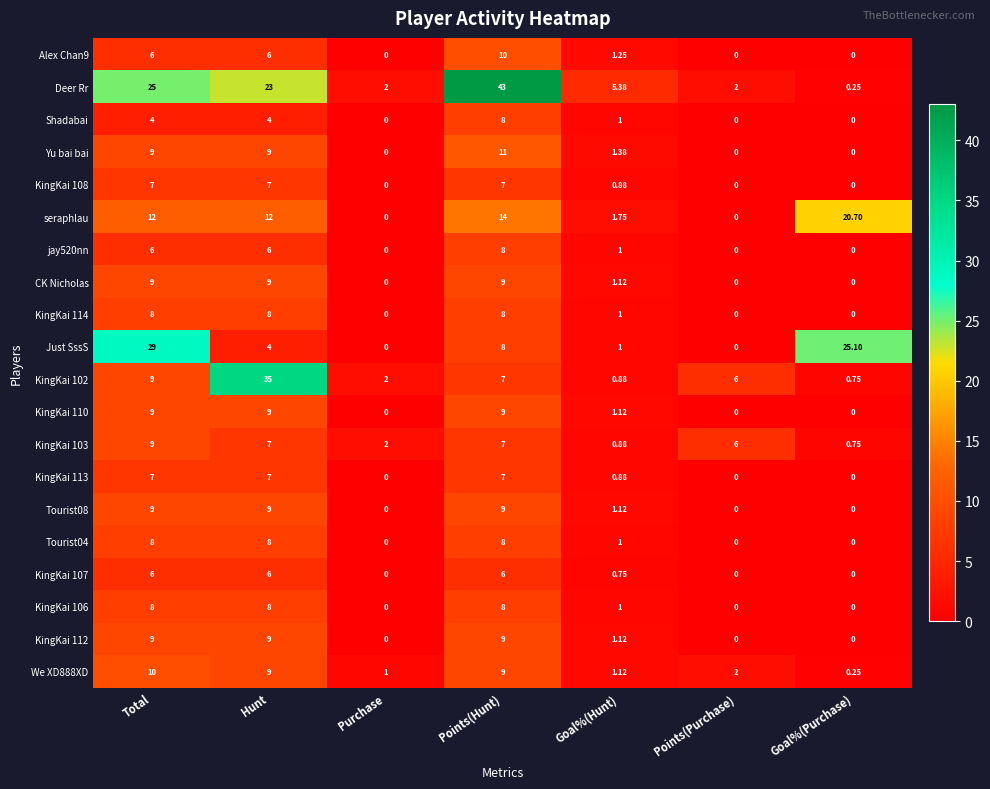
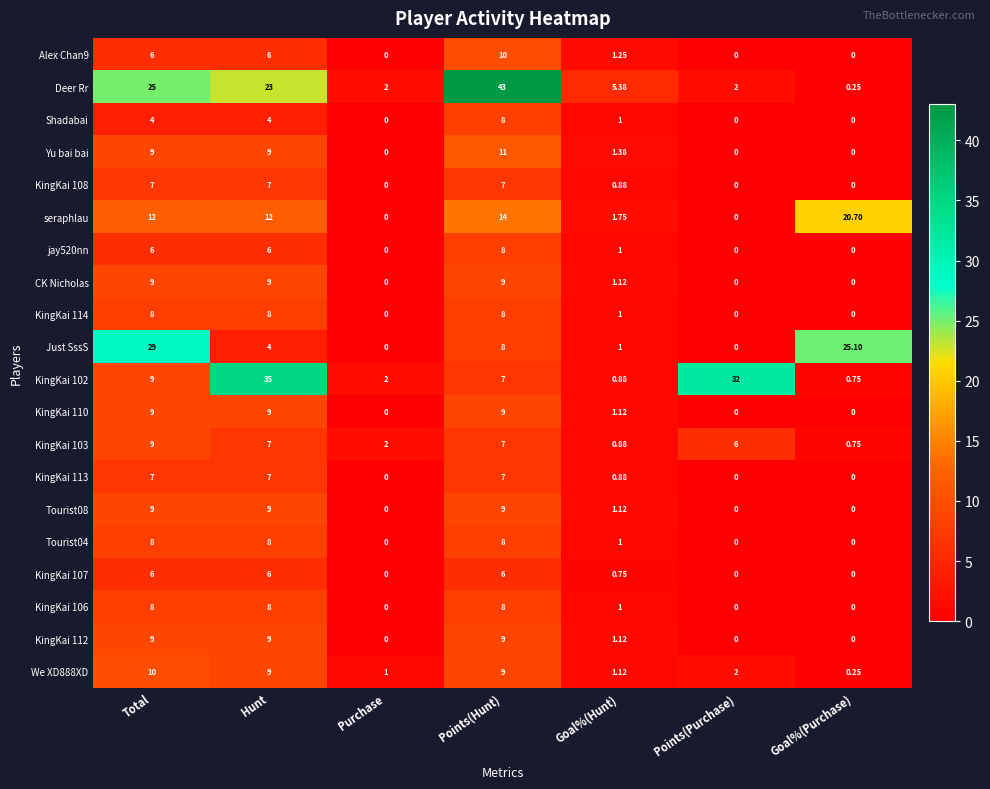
  {
    "Alex Chan9": {
      "Total": 6,
      "Hunt": 6,
      "Purchase": 0,
      "Points(Hunt)": 10,
      "Goal%(Hunt)": 1.25,
      "Points(Purchase)": 0,
      "Goal%(Purchase)": 0
    },
    "Deer Rr": {
      "Total": 25,
      "Hunt": 23,
      "Purchase": 2,
      "Points(Hunt)": 43,
      "Goal%(Hunt)": 5.38,
      "Points(Purchase)": 2,
      "Goal%(Purchase)": 0.25
    },
    "Shadabai": {
      "Total": 4,
      "Hunt": 4,
      "Purchase": 0,
      "Points(Hunt)": 8,
      "Goal%(Hunt)": 1,
      "Points(Purchase)": 0,
      "Goal%(Purchase)": 0
    },
    "Yu bai bai": {
      "Total": 9,
      "Hunt": 9,
      "Purchase": 0,
      "Points(Hunt)": 11,
      "Goal%(Hunt)": 1.38,
      "Points(Purchase)": 0,
      "Goal%(Purchase)": 0
    },
    "KingKai 108": {
      "Total": 7,
      "Hunt": 7,
      "Purchase": 0,
      "Points(Hunt)": 7,
      "Goal%(Hunt)": 0.88,
      "Points(Purchase)": 0,
      "Goal%(Purchase)": 0
    },
    "seraphlau": {
      "Total": 12,
      "Hunt": 12,
      "Purchase": 0,
      "Points(Hunt)": 14,
      "Goal%(Hunt)": 1.75,
      "Points(Purchase)": 0,
      "Goal%(Purchase)": 20.70
    },
    "jay520nn": {
      "Total": 6,
      "Hunt": 6,
      "Purchase": 0,
      "Points(Hunt)": 8,
      "Goal%(Hunt)": 1,
      "Points(Purchase)": 0,
      "Goal%(Purchase)": 0
    },
    "CK Nicholas": {
      "Total": 9,
      "Hunt": 9,
      "Purchase": 0,
      "Points(Hunt)": 9,
      "Goal%(Hunt)": 1.12,
      "Points(Purchase)": 0,
      "Goal%(Purchase)": 0
    },
    "KingKai 114": {
      "Total": 8,
      "Hunt": 8,
      "Purchase": 0,
      "Points(Hunt)": 8,
      "Goal%(Hunt)": 1,
      "Points(Purchase)": 0,
      "Goal%(Purchase)": 0
    },
    "Just SssS": {
      "Total": 29,
      "Hunt": 4,
      "Purchase": 0,
      "Points(Hunt)": 8,
      "Goal%(Hunt)": 1,
      "Points(Purchase)": 0,
      "Goal%(Purchase)": 25.10
    },
    "KingKai 102": {
      "Total": 9,
      "Hunt": 35,
      "Purchase": 2,
      "Points(Hunt)": 7,
      "Goal%(Hunt)": 0.88,
-     "Points(Purchase)": 6,
+     "Points(Purchase)": 32,
      "Goal%(Purchase)": 0.75
    },
    "KingKai 110": {
      "Total": 9,
      "Hunt": 9,
      "Purchase": 0,
      "Points(Hunt)": 9,
      "Goal%(Hunt)": 1.12,
      "Points(Purchase)": 0,
      "Goal%(Purchase)": 0
    },
    "KingKai 103": {
      "Total": 9,
      "Hunt": 7,
      "Purchase": 2,
      "Points(Hunt)": 7,
      "Goal%(Hunt)": 0.88,
      "Points(Purchase)": 6,
      "Goal%(Purchase)": 0.75
    },
    "KingKai 113": {
      "Total": 7,
      "Hunt": 7,
      "Purchase": 0,
      "Points(Hunt)": 7,
      "Goal%(Hunt)": 0.88,
      "Points(Purchase)": 0,
      "Goal%(Purchase)": 0
    },
    "Tourist08": {
      "Total": 9,
      "Hunt": 9,
      "Purchase": 0,
      "Points(Hunt)": 9,
      "Goal%(Hunt)": 1.12,
      "Points(Purchase)": 0,
      "Goal%(Purchase)": 0
    },
    "Tourist04": {
      "Total": 8,
      "Hunt": 8,
      "Purchase": 0,
      "Points(Hunt)": 8,
      "Goal%(Hunt)": 1,
      "Points(Purchase)": 0,
      "Goal%(Purchase)": 0
    },
    "KingKai 107": {
      "Total": 6,
      "Hunt": 6,
      "Purchase": 0,
      "Points(Hunt)": 6,
      "Goal%(Hunt)": 0.75,
      "Points(Purchase)": 0,
      "Goal%(Purchase)": 0
    },
    "KingKai 106": {
      "Total": 8,
      "Hunt": 8,
      "Purchase": 0,
      "Points(Hunt)": 8,
      "Goal%(Hunt)": 1,
      "Points(Purchase)": 0,
      "Goal%(Purchase)": 0
    },
    "KingKai 112": {
      "Total": 9,
      "Hunt": 9,
      "Purchase": 0,
      "Points(Hunt)": 9,
      "Goal%(Hunt)": 1.12,
      "Points(Purchase)": 0,
      "Goal%(Purchase)": 0
    },
    "We XD888XD": {
      "Total": 10,
      "Hunt": 9,
      "Purchase": 1,
      "Points(Hunt)": 9,
      "Goal%(Hunt)": 1.12,
      "Points(Purchase)": 2,
      "Goal%(Purchase)": 0.25
    }
  }
